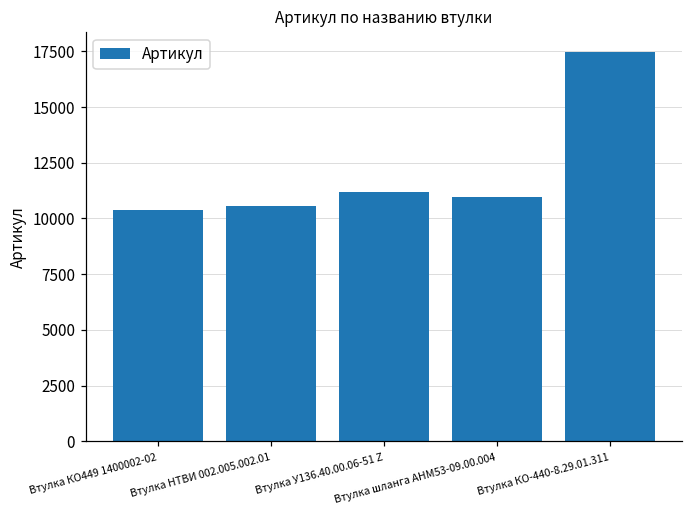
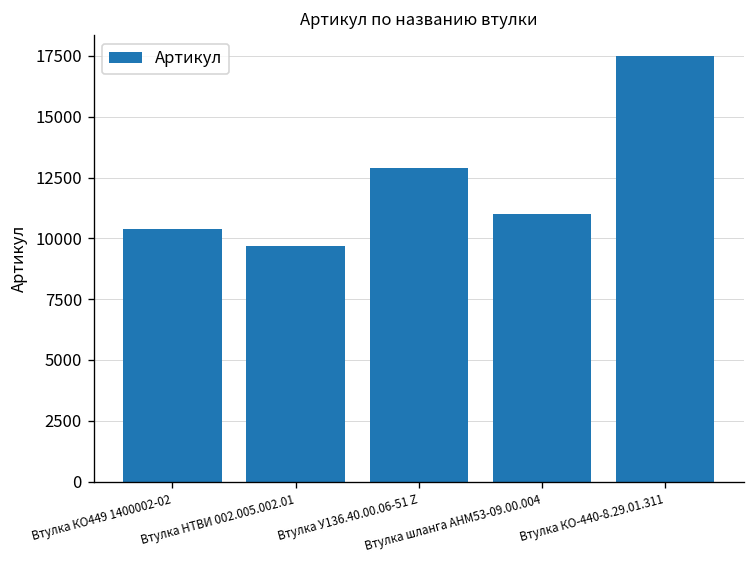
  {
    "Втулка КО449 1400002-02": 10400,
-   "Втулка НТВИ 002.005.002.01": 10600,
-   "Втулка У136.40.00.06-51 Z": 11200,
+   "Втулка НТВИ 002.005.002.01": 9700,
+   "Втулка У136.40.00.06-51 Z": 12900,
    "Втулка шланга АНМ53-09.00.004": 11000,
    "Втулка КО-440-8.29.01.311": 17500
  }
